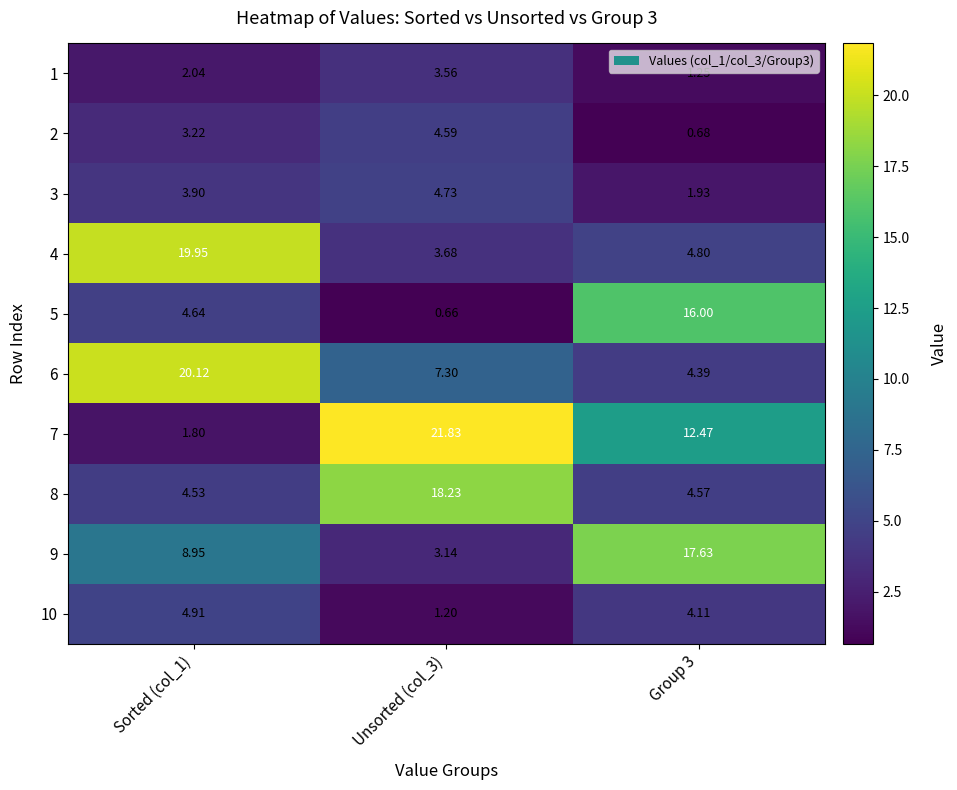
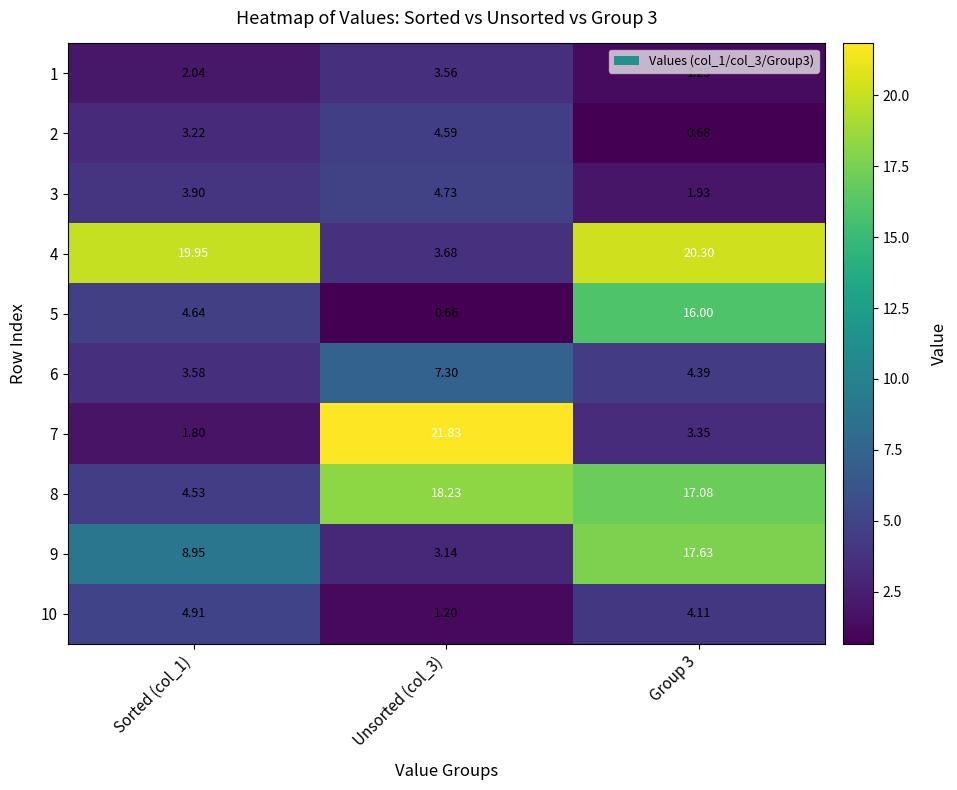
  {
    "1": {
      "Sorted (col_1)": 2.04,
      "Unsorted (col_3)": 3.56
    },
    "2": {
      "Sorted (col_1)": 3.22,
      "Unsorted (col_3)": 4.59,
      "Group 3": 0.68
    },
    "3": {
      "Sorted (col_1)": 3.90,
      "Unsorted (col_3)": 4.73,
      "Group 3": 1.93
    },
    "4": {
      "Sorted (col_1)": 19.95,
      "Unsorted (col_3)": 3.68,
-     "Group 3": 4.80
+     "Group 3": 20.30
    },
    "5": {
      "Sorted (col_1)": 4.64,
      "Unsorted (col_3)": 0.66,
      "Group 3": 16.00
    },
    "6": {
-     "Sorted (col_1)": 20.12,
+     "Sorted (col_1)": 3.58,
      "Unsorted (col_3)": 7.30,
      "Group 3": 4.39
    },
    "7": {
      "Sorted (col_1)": 1.80,
      "Unsorted (col_3)": 21.83,
-     "Group 3": 12.47
+     "Group 3": 3.35
    },
    "8": {
      "Sorted (col_1)": 4.53,
      "Unsorted (col_3)": 18.23,
-     "Group 3": 4.57
+     "Group 3": 17.08
    },
    "9": {
      "Sorted (col_1)": 8.95,
      "Unsorted (col_3)": 3.14,
      "Group 3": 17.63
    },
    "10": {
      "Sorted (col_1)": 4.91,
      "Unsorted (col_3)": 1.20,
      "Group 3": 4.11
    }
  }
